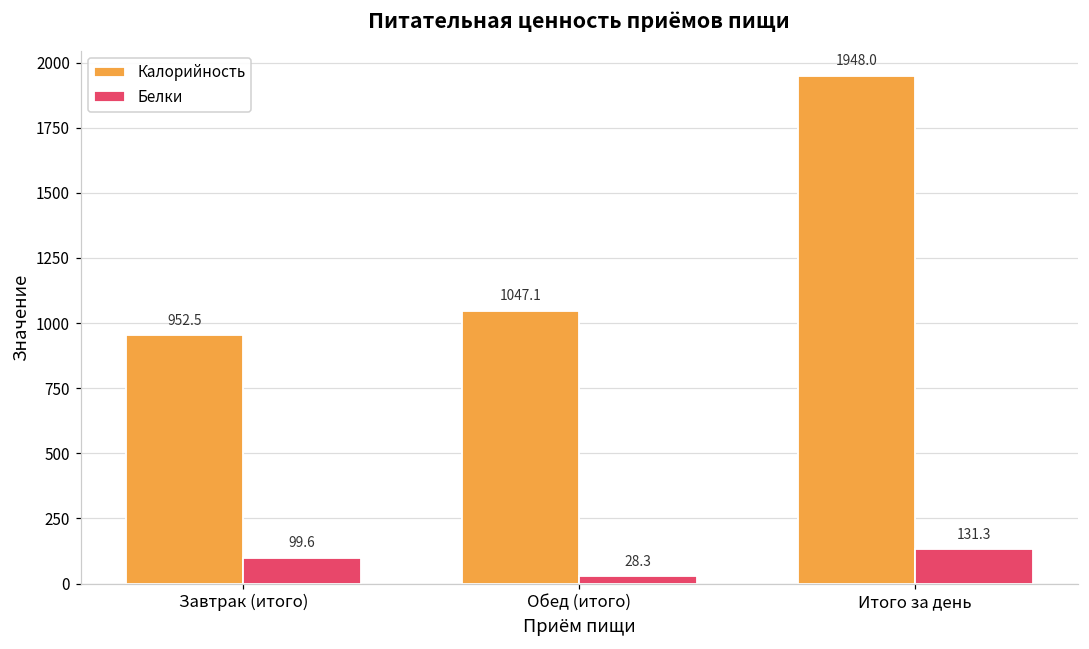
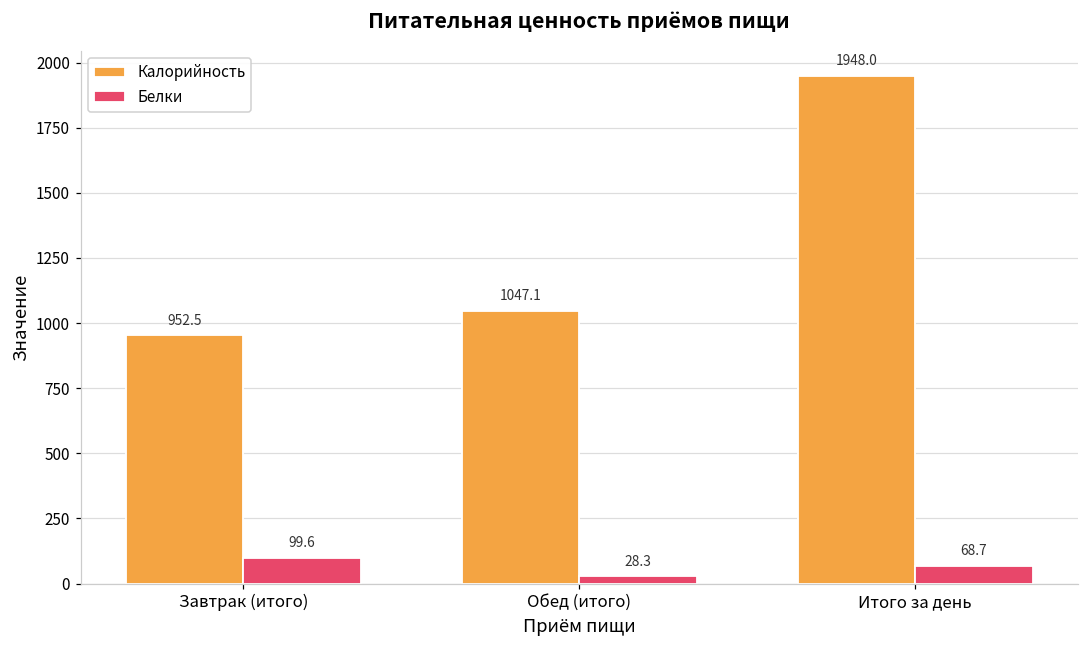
  {
    "Калорийность": {
      "Завтрак (итого)": 952.5,
      "Обед (итого)": 1047.1,
      "Итого за день": 1948.0
    },
    "Белки": {
      "Завтрак (итого)": 99.6,
      "Обед (итого)": 28.3,
-     "Итого за день": 131.3
+     "Итого за день": 68.7
    }
  }
